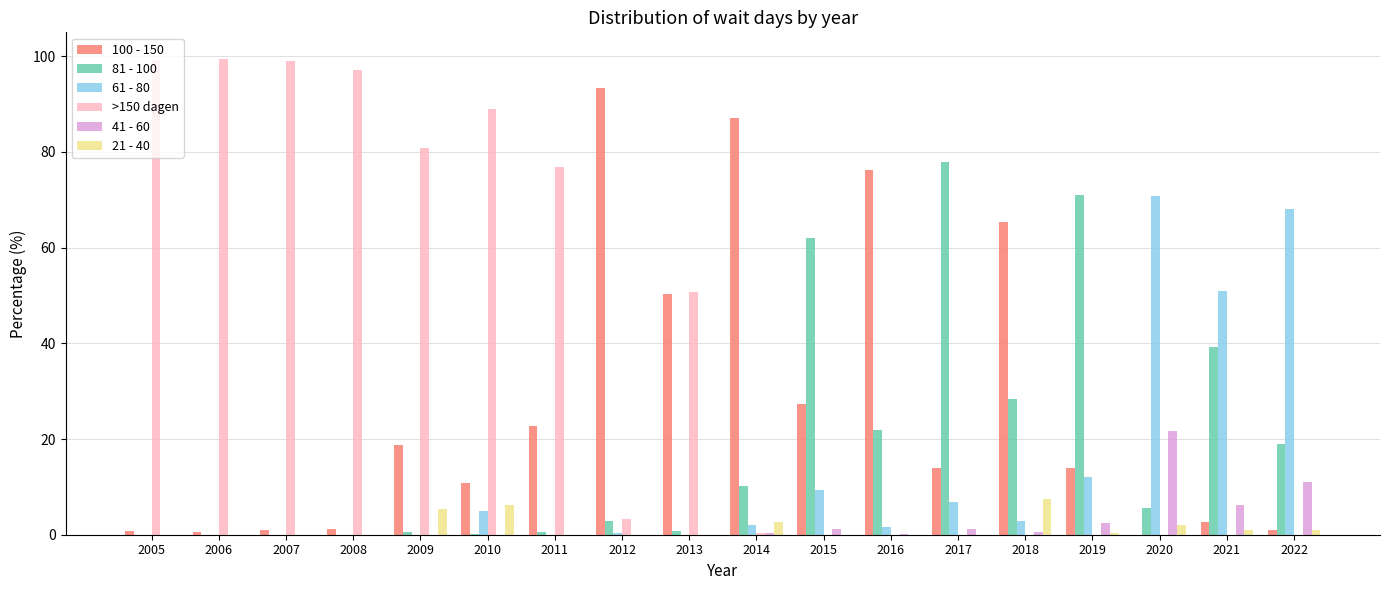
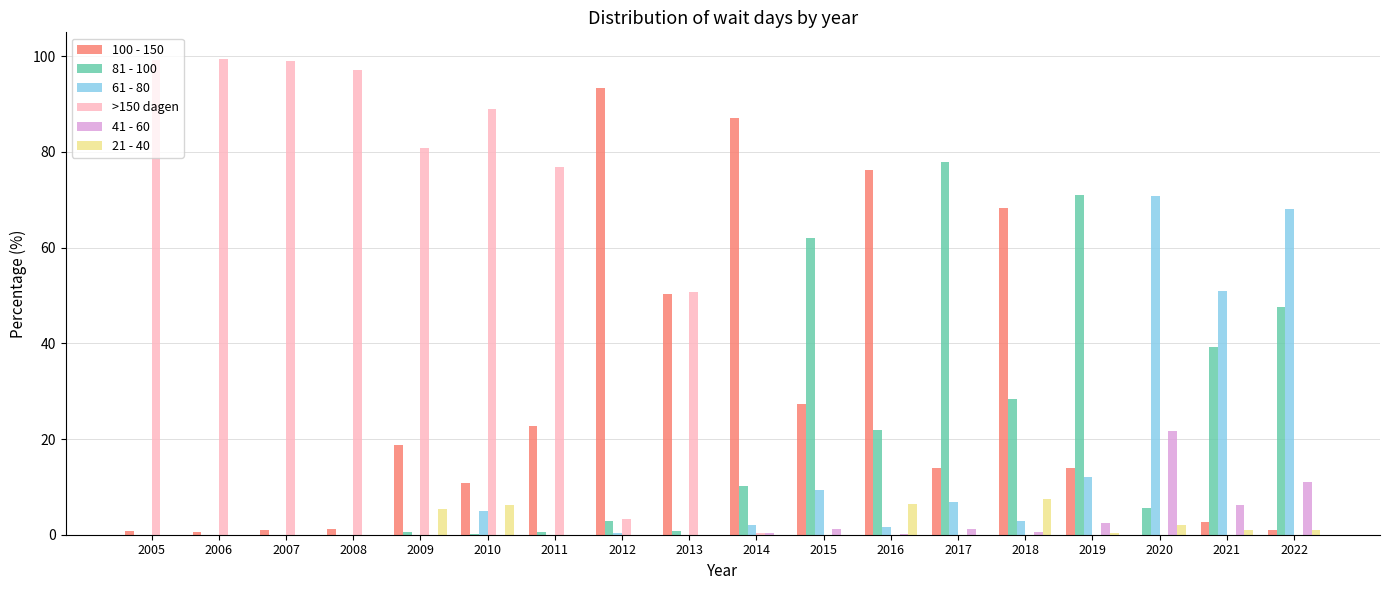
  {
    "100 - 150": {
      "2005": 1,
      "2007": 1,
      "2008": 1,
      "2009": 19,
      "2010": 11,
      "2011": 23,
      "2012": 93,
      "2013": 50,
      "2014": 87,
      "2015": 27,
      "2016": 76,
      "2017": 14,
-     "2018": 65,
+     "2018": 68,
      "2019": 14,
      "2020": 0,
      "2021": 3,
      "2022": 1
    },
    "81 - 100": {
      "2005": 0,
      "2006": 0,
      "2007": 0,
      "2008": 0,
      "2011": 1,
      "2012": 3,
      "2013": 1,
      "2014": 10,
      "2015": 62,
      "2016": 22,
      "2017": 78,
      "2018": 28,
      "2019": 71,
      "2020": 6,
      "2021": 39,
-     "2022": 19
+     "2022": 48
    },
    "61 - 80": {
      "2005": 0,
      "2006": 0,
      "2007": 0,
      "2008": 0,
      "2009": 0,
      "2010": 5,
      "2011": 0,
      "2013": 0,
      "2014": 2,
      "2015": 9,
      "2016": 2,
      "2017": 7,
      "2018": 3,
      "2019": 12,
      "2020": 71,
      "2021": 51,
      "2022": 68
    },
    "21 - 40": {
      "2005": 0,
      "2006": 0,
      "2007": 0,
      "2008": 0,
      "2009": 5,
      "2010": 6,
      "2011": 0,
      "2012": 0,
      "2013": 0,
-     "2014": 3,
+     "2014": 0,
      "2015": 0,
-     "2016": 0,
+     "2016": 7,
      "2017": 0,
      "2018": 7,
      "2020": 2,
      "2021": 1,
      "2022": 1
    }
  }
